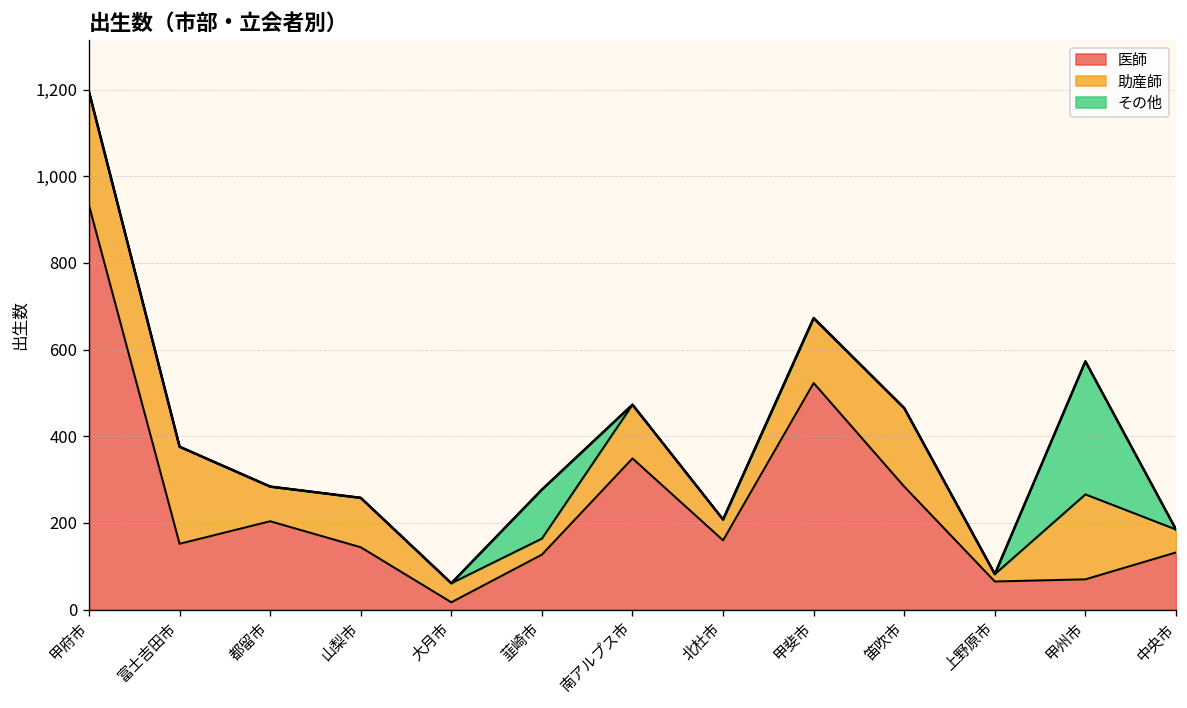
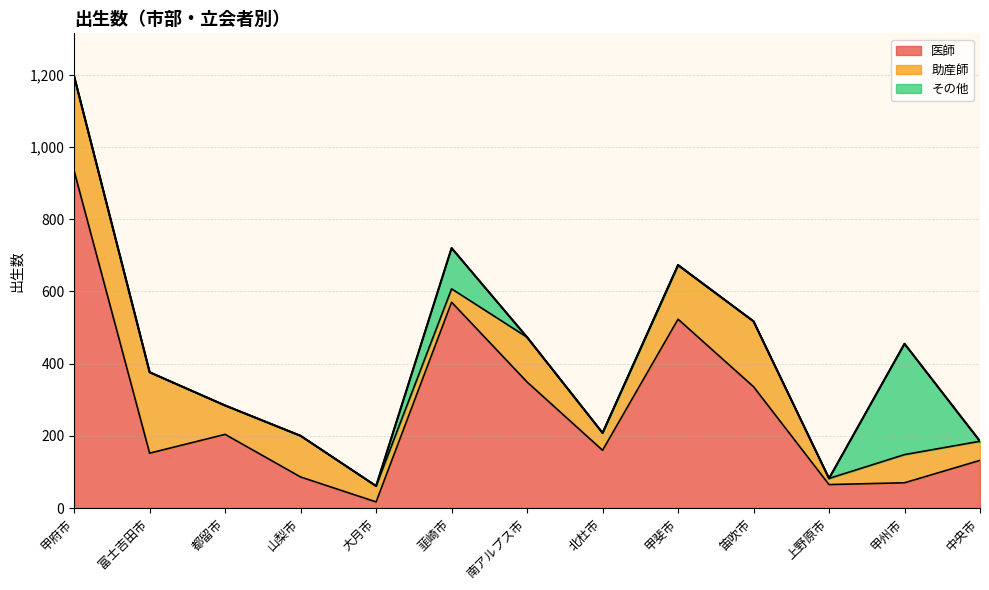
  {
    "医師": {
      "甲府市": 930,
      "富士吉田市": 150,
      "都留市": 200,
-     "山梨市": 140,
+     "山梨市": 90,
      "大月市": 20,
-     "韮崎市": 130,
+     "韮崎市": 570,
      "南アルプス市": 350,
      "北杜市": 160,
      "甲斐市": 520,
-     "笛吹市": 280,
+     "笛吹市": 340,
      "上野原市": 70,
      "甲州市": 70,
      "中央市": 130
    },
    "助産師": {
      "韮崎市": 40,
-     "甲州市": 200
+     "甲州市": 80
    },
    "その他": {
      "韮崎市": 110,
      "甲州市": 310
    }
  }
